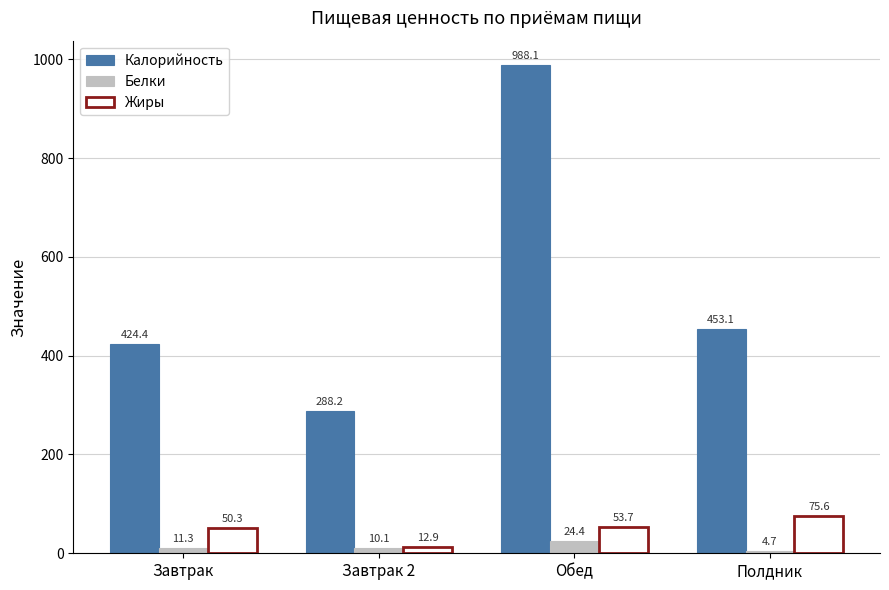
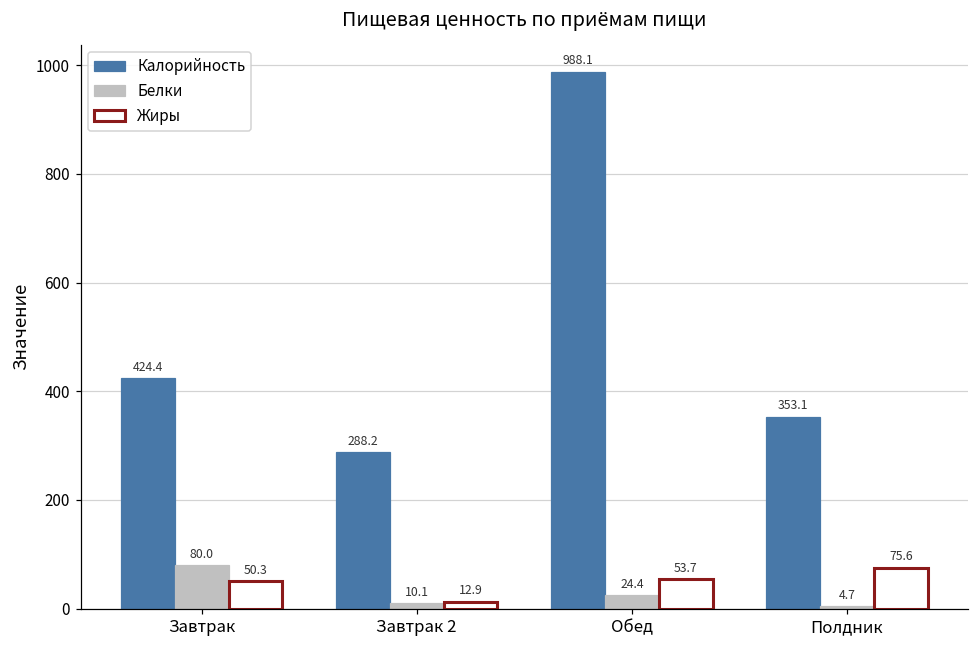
  {
    "Калорийность": {
      "Завтрак": 424.4,
      "Завтрак 2": 288.2,
      "Обед": 988.1,
-     "Полдник": 453.1
+     "Полдник": 353.1
    },
    "Белки": {
-     "Завтрак": 11.3,
+     "Завтрак": 80.0,
      "Завтрак 2": 10.1,
      "Обед": 24.4,
      "Полдник": 4.7
    },
    "Жиры": {
      "Завтрак": 50.3,
      "Завтрак 2": 12.9,
      "Обед": 53.7,
      "Полдник": 75.6
    }
  }
